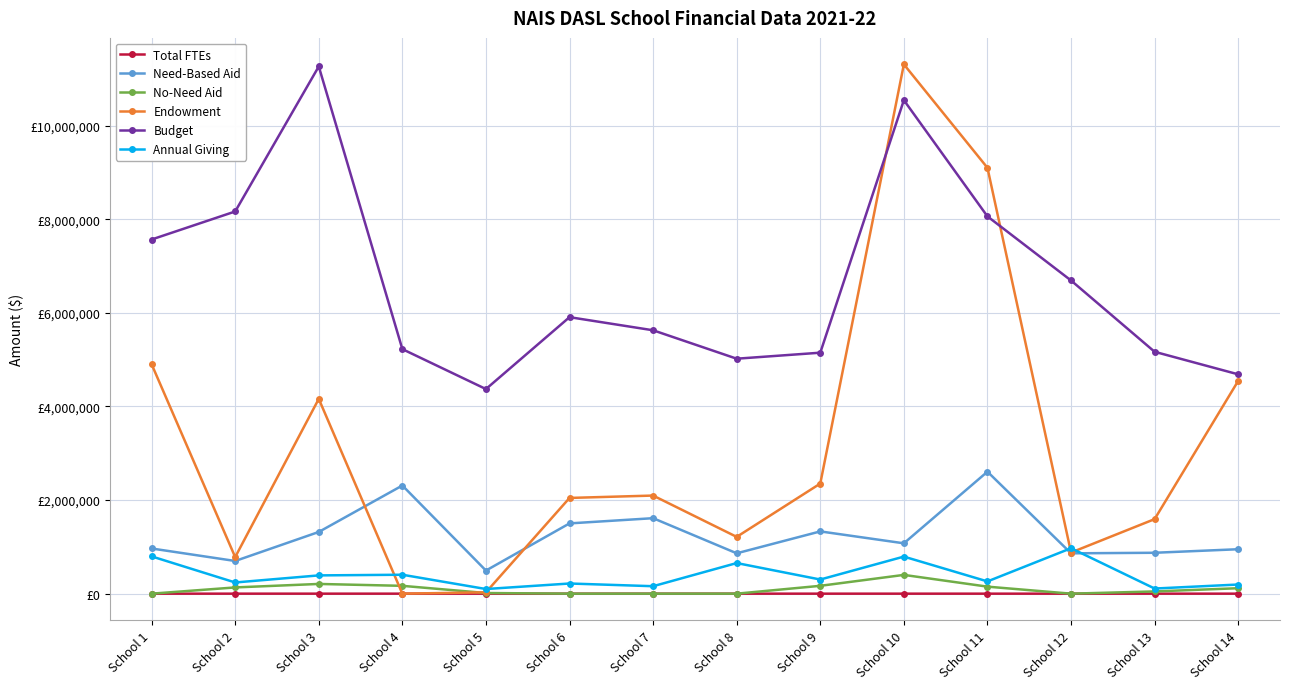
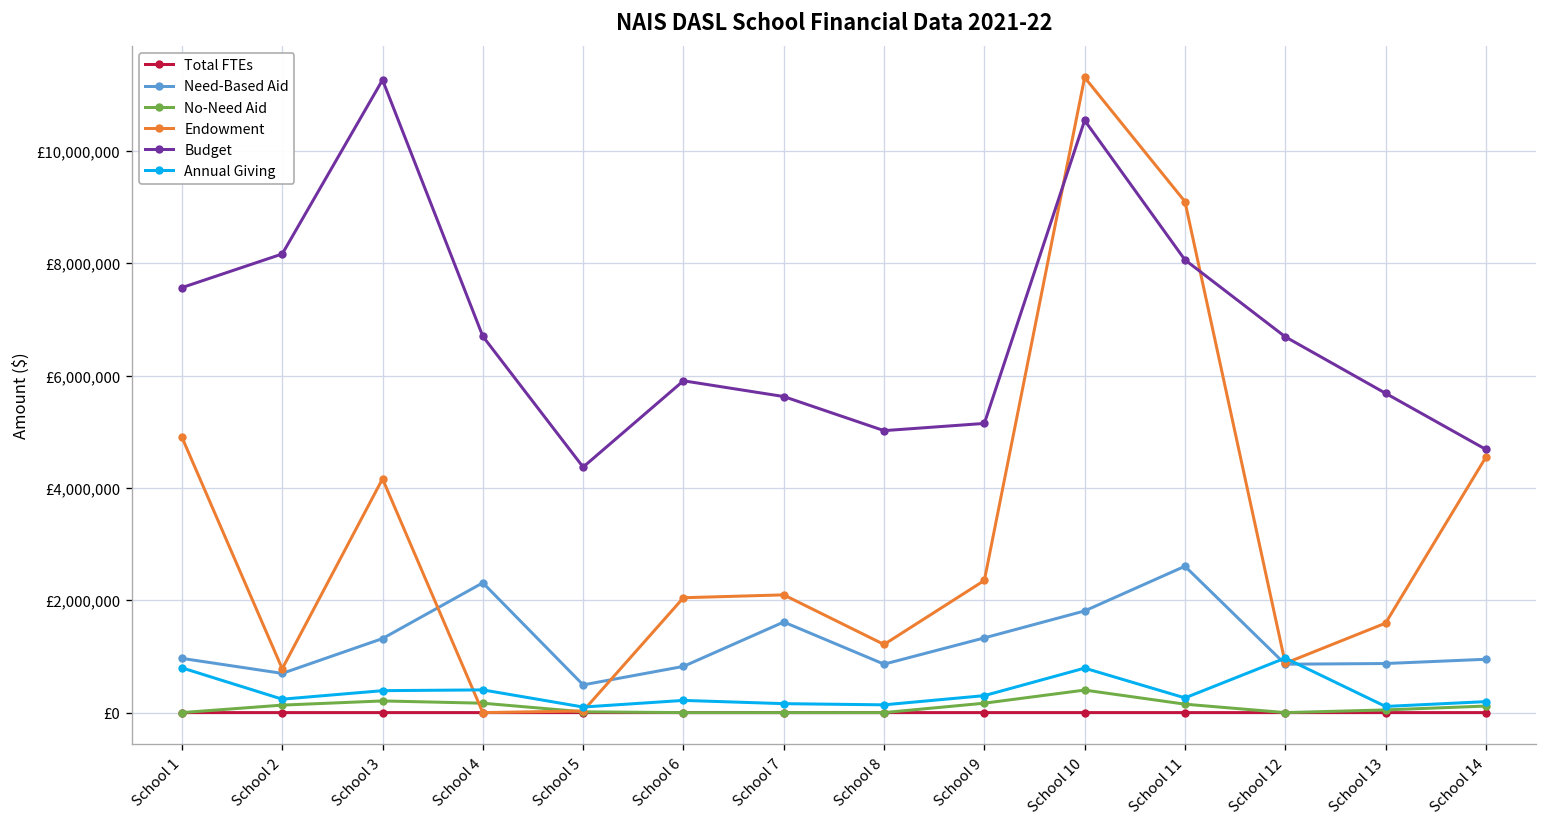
  {
    "Total FTEs": {
      "School 2": "£0",
      "School 3": "£0",
      "School 9": "£0",
      "School 10": "£0",
      "School 11": "£0",
      "School 14": "£0"
    },
    "Need-Based Aid": {
      "School 1": "£1,000,000",
      "School 2": "£700,000",
      "School 3": "£1,300,000",
      "School 4": "£2,300,000",
      "School 5": "£500,000",
-     "School 6": "£1,500,000",
+     "School 6": "£800,000",
      "School 7": "£1,600,000",
      "School 8": "£900,000",
      "School 9": "£1,300,000",
-     "School 10": "£1,100,000",
+     "School 10": "£1,800,000",
      "School 11": "£2,600,000",
      "School 13": "£900,000",
      "School 14": "£900,000"
    },
    "No-Need Aid": {
      "School 2": "£100,000",
      "School 3": "£200,000",
      "School 4": "£200,000",
      "School 9": "£200,000",
      "School 10": "£400,000",
      "School 11": "£200,000",
      "School 14": "£100,000"
    },
    "Endowment": {
      "School 1": "£4,900,000",
      "School 2": "£800,000",
      "School 3": "£4,200,000",
      "School 6": "£2,000,000",
      "School 7": "£2,100,000",
      "School 8": "£1,200,000",
      "School 9": "£2,400,000",
      "School 10": "£11,300,000",
      "School 11": "£9,100,000",
      "School 13": "£1,600,000",
      "School 14": "£4,500,000"
    },
    "Budget": {
      "School 1": "£7,600,000",
      "School 2": "£8,200,000",
      "School 3": "£11,300,000",
-     "School 4": "£5,200,000",
+     "School 4": "£6,700,000",
      "School 5": "£4,400,000",
      "School 6": "£5,900,000",
      "School 7": "£5,600,000",
      "School 8": "£5,000,000",
      "School 9": "£5,100,000",
      "School 10": "£10,500,000",
      "School 11": "£8,100,000",
      "School 12": "£6,700,000",
-     "School 13": "£5,200,000",
+     "School 13": "£5,700,000",
      "School 14": "£4,700,000"
    },
    "Annual Giving": {
      "School 1": "£800,000",
      "School 2": "£200,000",
      "School 3": "£400,000",
      "School 4": "£400,000",
      "School 5": "£100,000",
      "School 6": "£200,000",
      "School 7": "£200,000",
-     "School 8": "£700,000",
+     "School 8": "£100,000",
      "School 9": "£300,000",
      "School 10": "£800,000",
      "School 11": "£300,000",
      "School 12": "£1,000,000",
      "School 13": "£100,000",
      "School 14": "£200,000"
    }
  }
